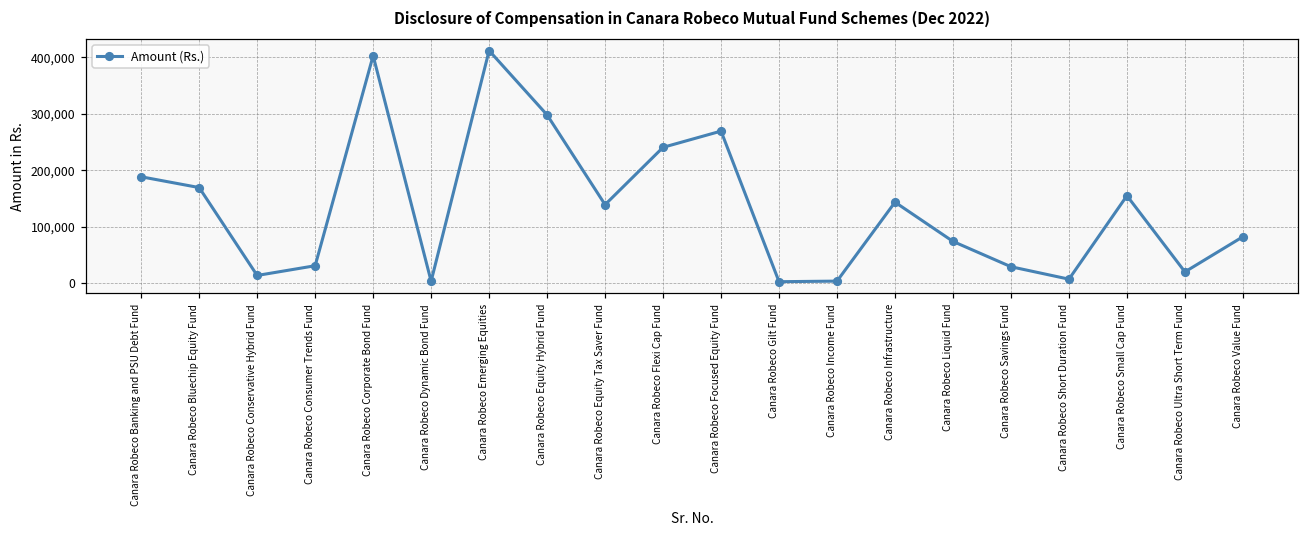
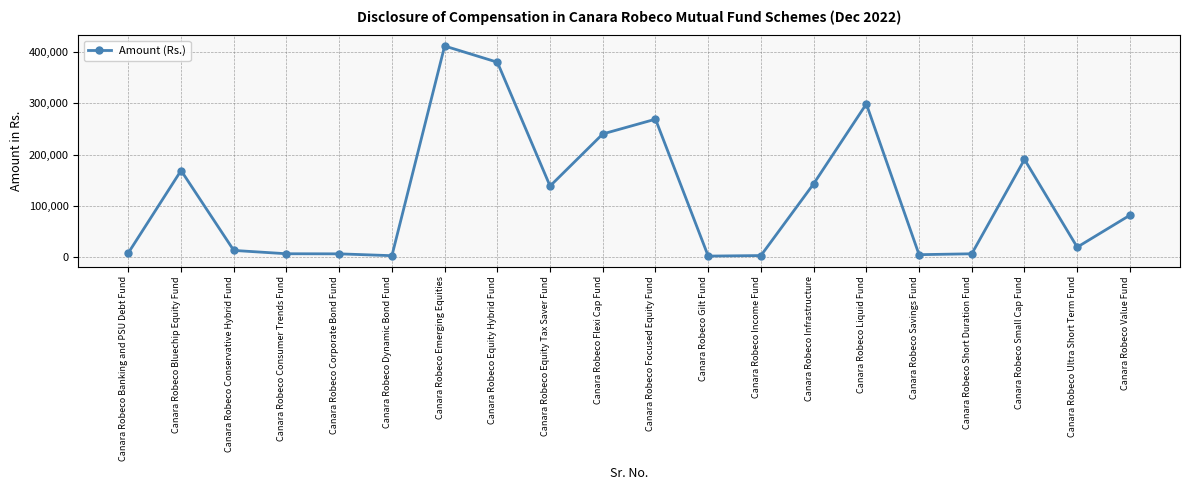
  {
-   "Canara Robeco Banking and PSU Debt Fund": "190,000",
+   "Canara Robeco Banking and PSU Debt Fund": "10,000",
    "Canara Robeco Bluechip Equity Fund": "170,000",
    "Canara Robeco Conservative Hybrid Fund": "10,000",
-   "Canara Robeco Consumer Trends Fund": "30,000",
-   "Canara Robeco Corporate Bond Fund": "400,000",
+   "Canara Robeco Consumer Trends Fund": "10,000",
+   "Canara Robeco Corporate Bond Fund": "10,000",
    "Canara Robeco Dynamic Bond Fund": "0",
    "Canara Robeco Emerging Equities": "410,000",
-   "Canara Robeco Equity Hybrid Fund": "300,000",
+   "Canara Robeco Equity Hybrid Fund": "380,000",
    "Canara Robeco Equity Tax Saver Fund": "140,000",
    "Canara Robeco Flexi Cap Fund": "240,000",
    "Canara Robeco Focused Equity Fund": "270,000",
    "Canara Robeco Gilt Fund": "0",
    "Canara Robeco Income Fund": "0",
    "Canara Robeco Infrastructure": "140,000",
-   "Canara Robeco Liquid Fund": "70,000",
-   "Canara Robeco Savings Fund": "30,000",
+   "Canara Robeco Liquid Fund": "300,000",
+   "Canara Robeco Savings Fund": "10,000",
    "Canara Robeco Short Duration Fund": "10,000",
-   "Canara Robeco Small Cap Fund": "150,000",
+   "Canara Robeco Small Cap Fund": "190,000",
    "Canara Robeco Ultra Short Term Fund": "20,000",
    "Canara Robeco Value Fund": "80,000"
  }
